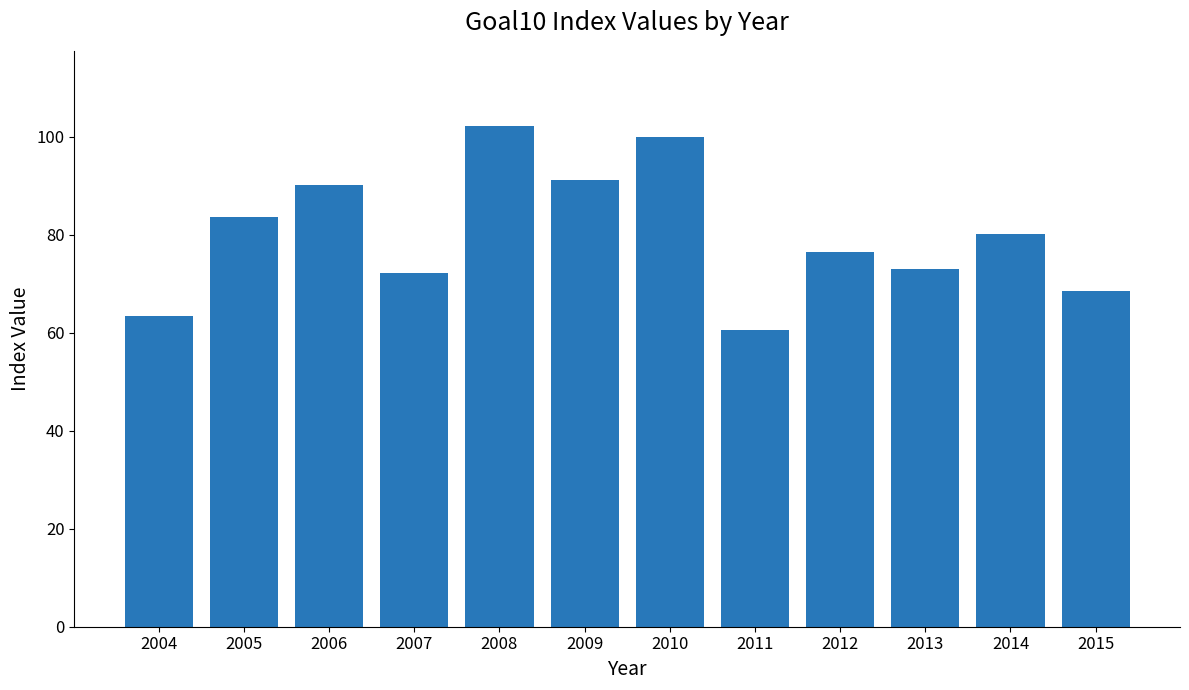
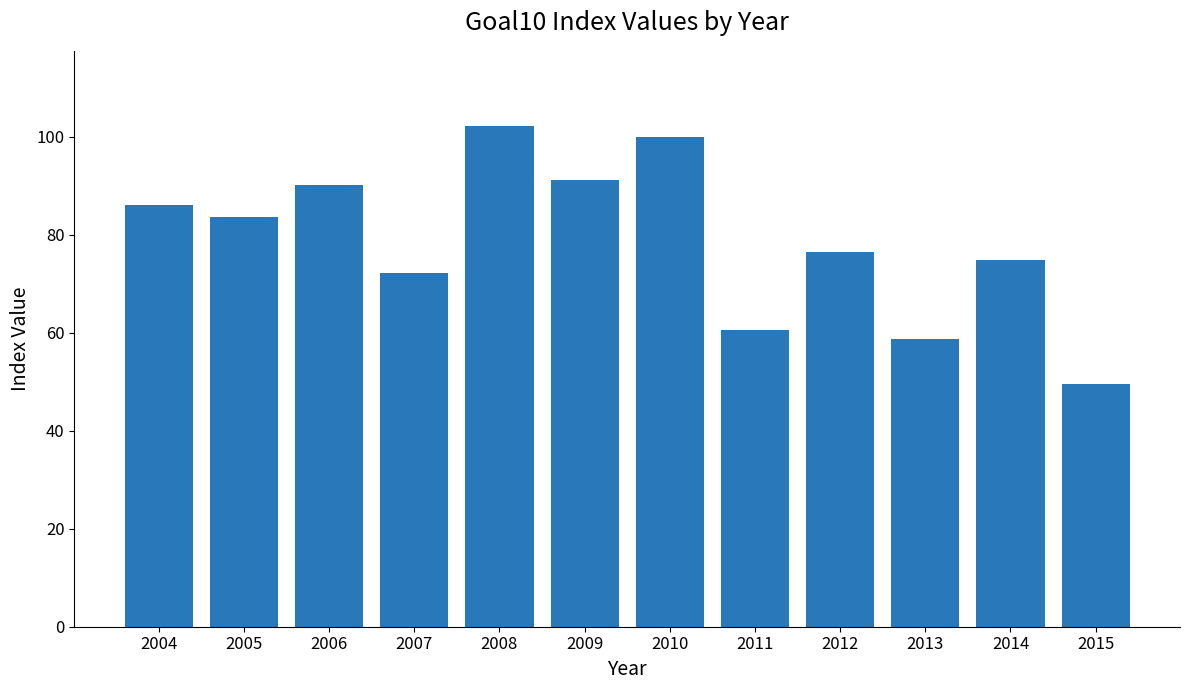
  {
-   "2004": 63,
+   "2004": 86,
    "2005": 84,
    "2006": 90,
    "2007": 72,
    "2008": 102,
    "2009": 91,
    "2010": 100,
    "2011": 60,
    "2012": 77,
-   "2013": 73,
-   "2014": 80,
-   "2015": 68
+   "2013": 59,
+   "2014": 75,
+   "2015": 50
  }
